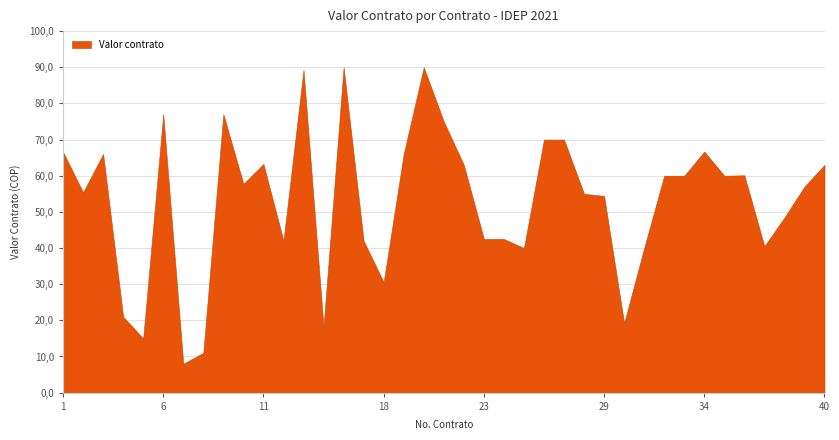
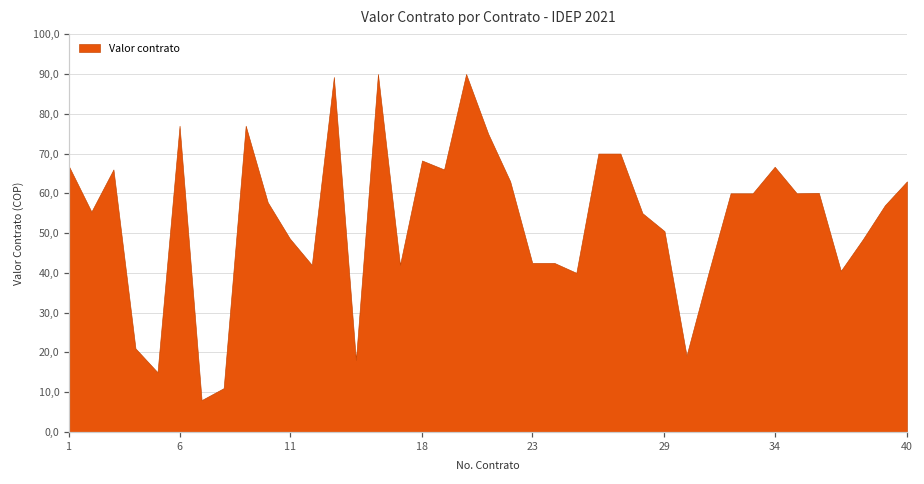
  {
    "1": 670,
    "6": 770,
-   "11": 630,
-   "18": 310,
+   "11": 490,
+   "18": 680,
    "23": 430,
-   "29": 540,
+   "29": 500,
    "34": 670,
    "40": 630
  }
